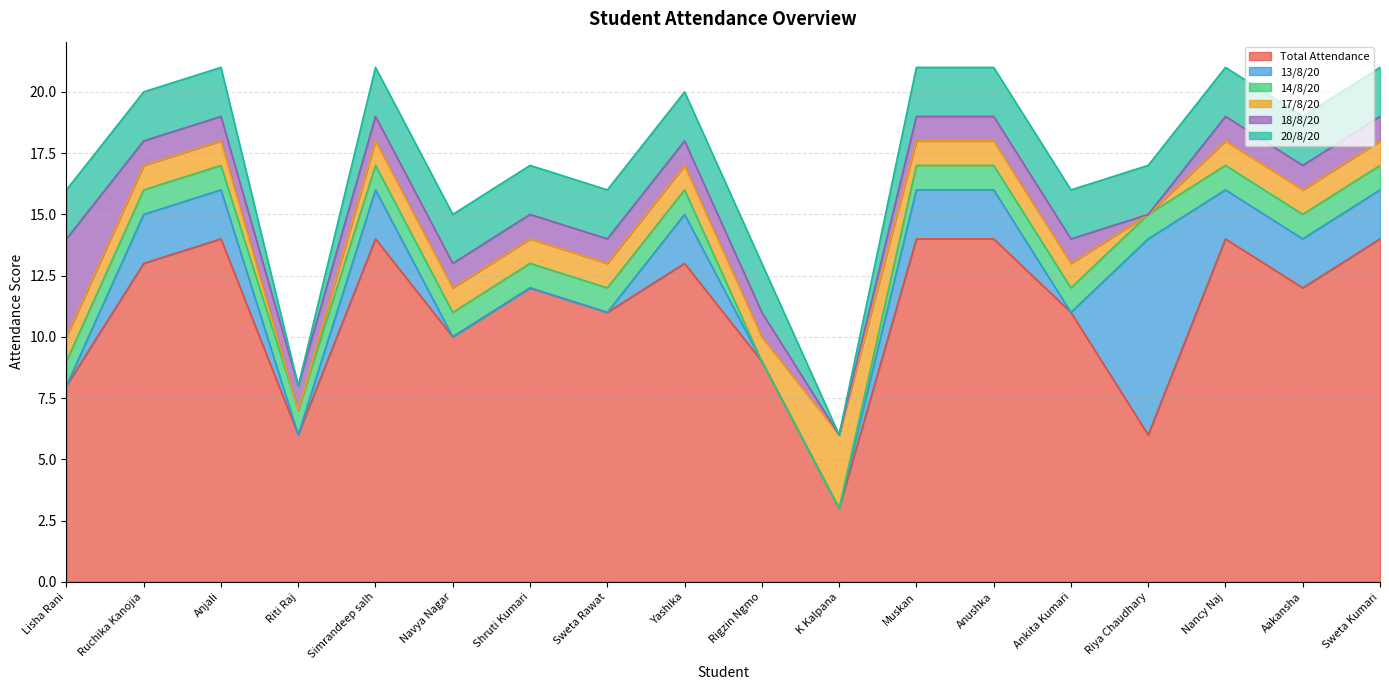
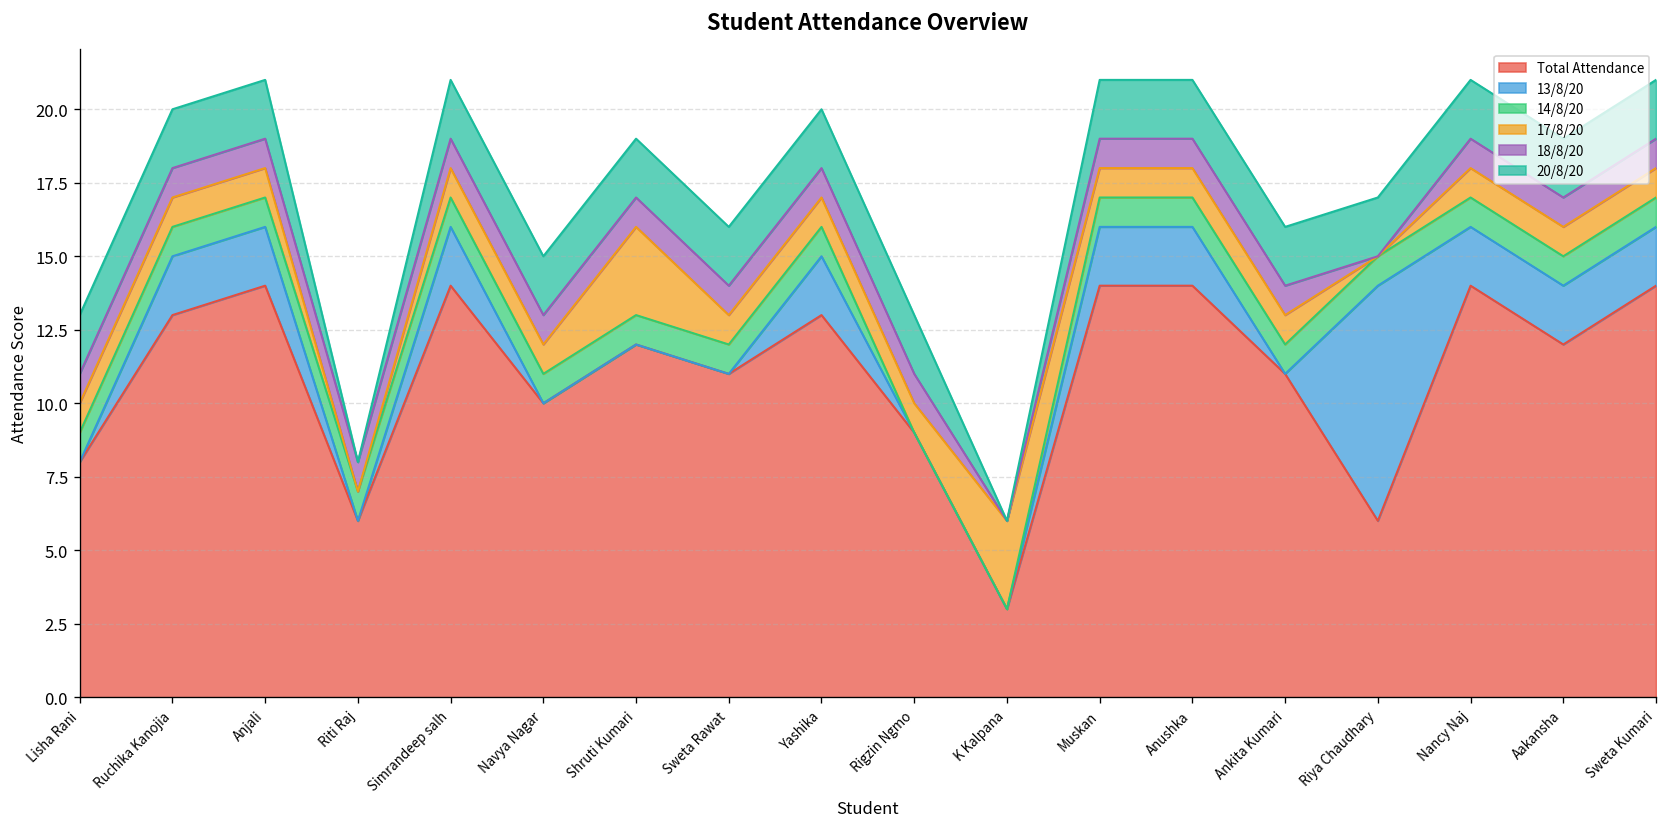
  {
    "Total Attendance": {
      "Ruchika Kanojia": 13,
      "Anjali": 14,
      "Simrandeep salh": 14,
      "Yashika": 13,
      "Muskan": 14,
      "Anushka": 14,
      "Riya Chaudhary": 6,
      "Nancy Naj": 14,
      "Aakansha": 12,
      "Sweta Kumari": 14
    },
    "13/8/20": {
      "Ruchika Kanojia": 2,
      "Anjali": 2,
      "Simrandeep salh": 2,
      "Yashika": 2,
      "Muskan": 2,
      "Anushka": 2,
      "Riya Chaudhary": 8,
      "Nancy Naj": 2,
      "Aakansha": 2,
      "Sweta Kumari": 2
    },
    "17/8/20": {
      "Lisha Rani": 1,
      "Ruchika Kanojia": 1,
      "Anjali": 1,
      "Simrandeep salh": 1,
      "Navya Nagar": 1,
-     "Shruti Kumari": 1,
+     "Shruti Kumari": 3,
      "Sweta Rawat": 1,
      "Yashika": 1,
      "Rigzin Ngmo": 1,
      "Muskan": 1,
      "Anushka": 1,
      "Ankita Kumari": 1,
      "Nancy Naj": 1,
      "Aakansha": 1,
      "Sweta Kumari": 1
    },
    "18/8/20": {
-     "Lisha Rani": 4,
+     "Lisha Rani": 1,
      "Ruchika Kanojia": 1,
      "Anjali": 1,
      "Simrandeep salh": 1,
      "Navya Nagar": 1,
      "Shruti Kumari": 1,
      "Sweta Rawat": 1,
      "Yashika": 1,
      "Rigzin Ngmo": 1,
      "Muskan": 1,
      "Anushka": 1,
      "Ankita Kumari": 1,
      "Nancy Naj": 1,
      "Aakansha": 1,
      "Sweta Kumari": 1
    }
  }
